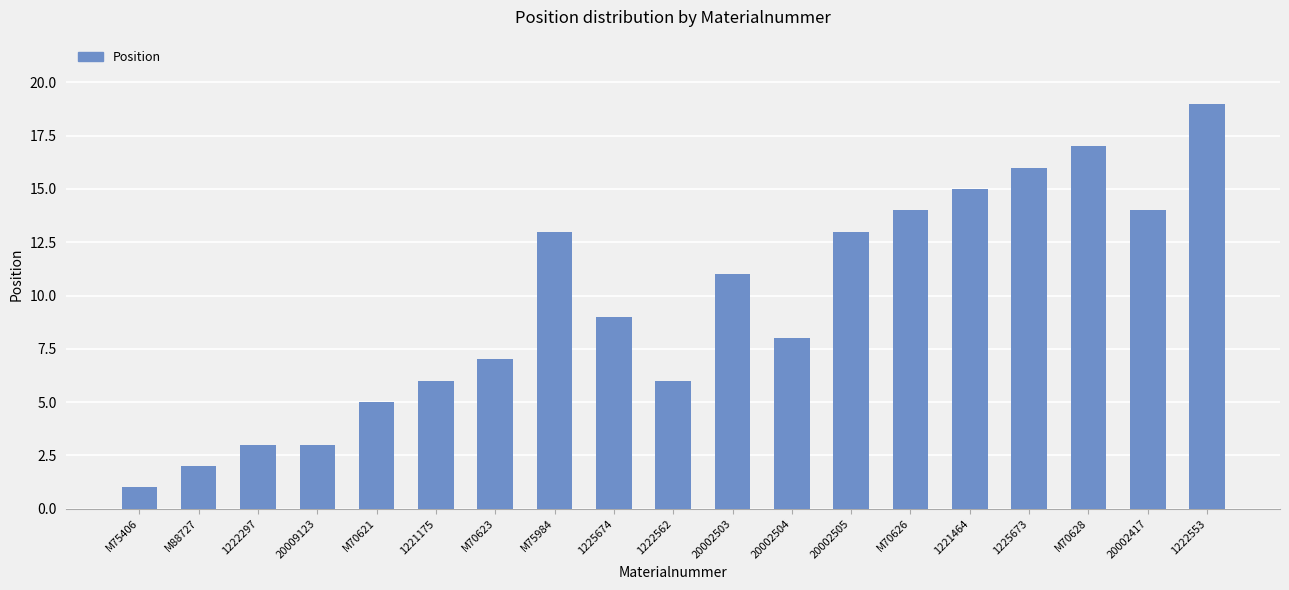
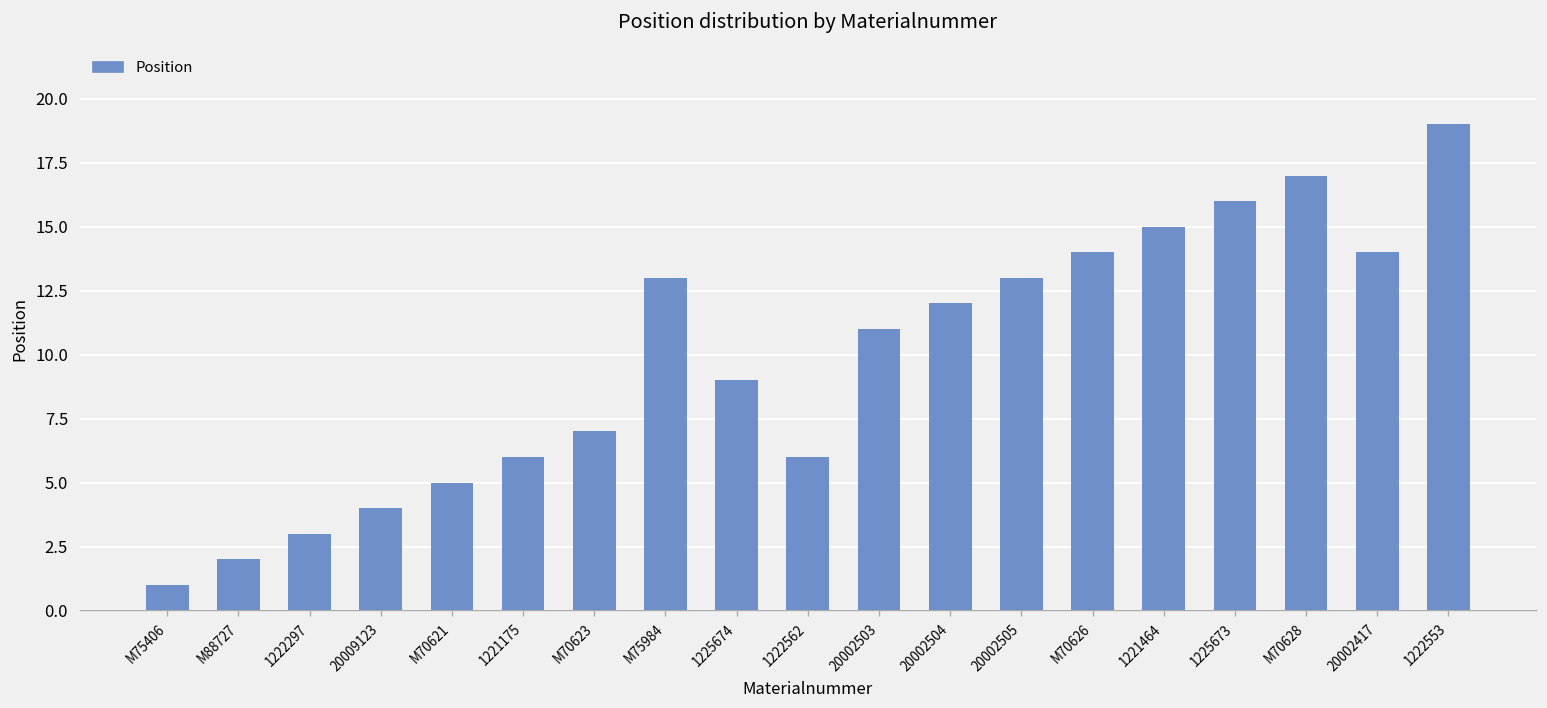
  {
    "M75406": 1,
    "M88727": 2,
    "1222297": 3,
-   "20009123": 3,
+   "20009123": 4,
    "M70621": 5,
    "1221175": 6,
    "M70623": 7,
    "M75984": 13,
    "1225674": 9,
    "1222562": 6,
    "20002503": 11,
-   "20002504": 8,
+   "20002504": 12,
    "20002505": 13,
    "M70626": 14,
    "1221464": 15,
    "1225673": 16,
    "M70628": 17,
    "20002417": 14,
    "1222553": 19
  }
